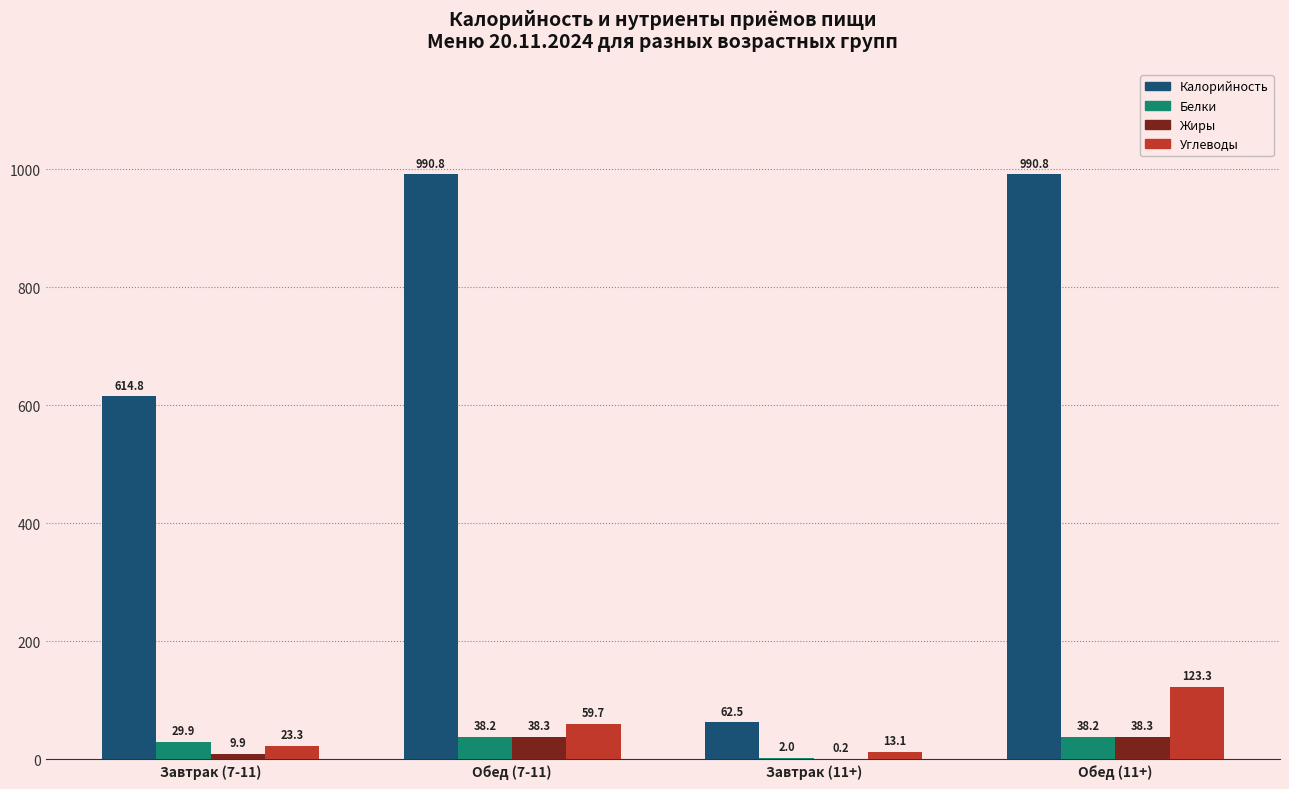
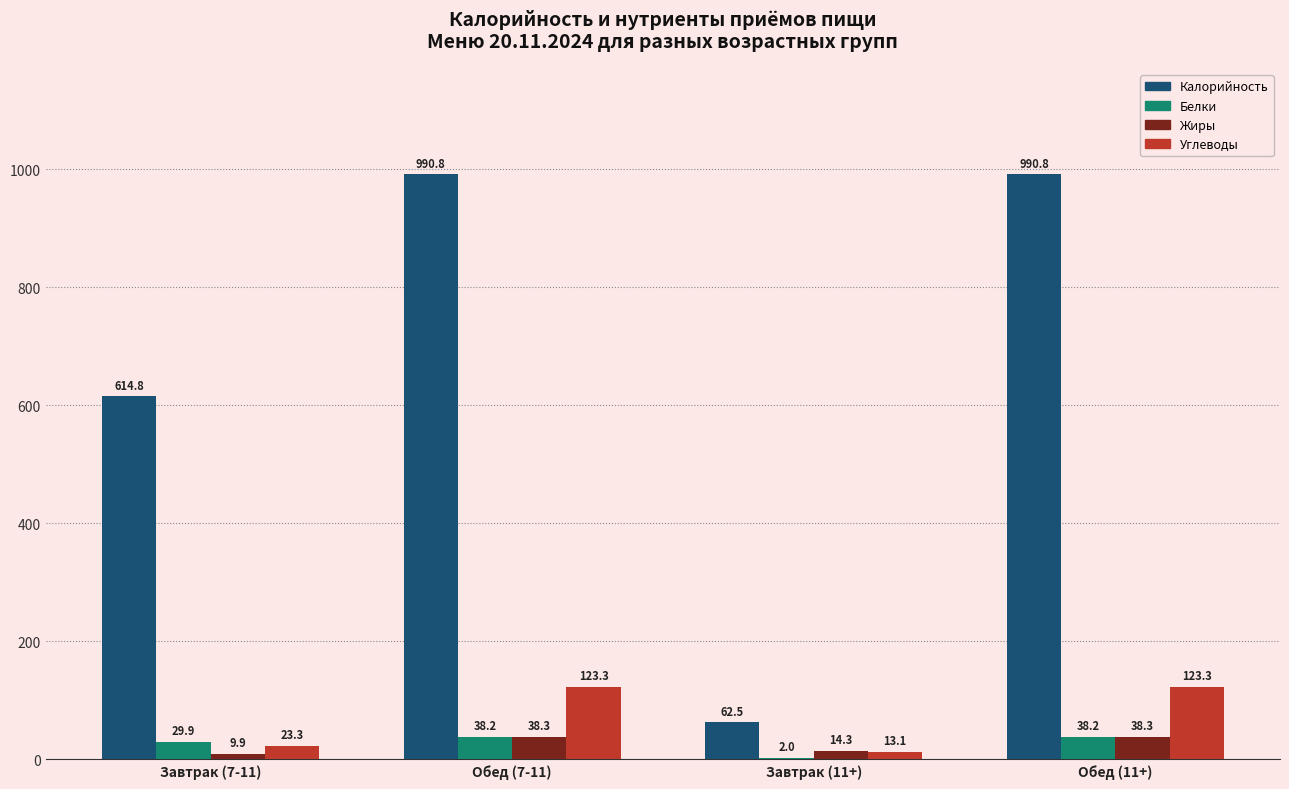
  {
    "Жиры": {
      "Завтрак (7-11)": 9.9,
      "Обед (7-11)": 38.3,
-     "Завтрак (11+)": 0.2,
+     "Завтрак (11+)": 14.3,
      "Обед (11+)": 38.3
    },
    "Углеводы": {
      "Завтрак (7-11)": 23.3,
-     "Обед (7-11)": 59.7,
+     "Обед (7-11)": 123.3,
      "Завтрак (11+)": 13.1,
      "Обед (11+)": 123.3
    }
  }
